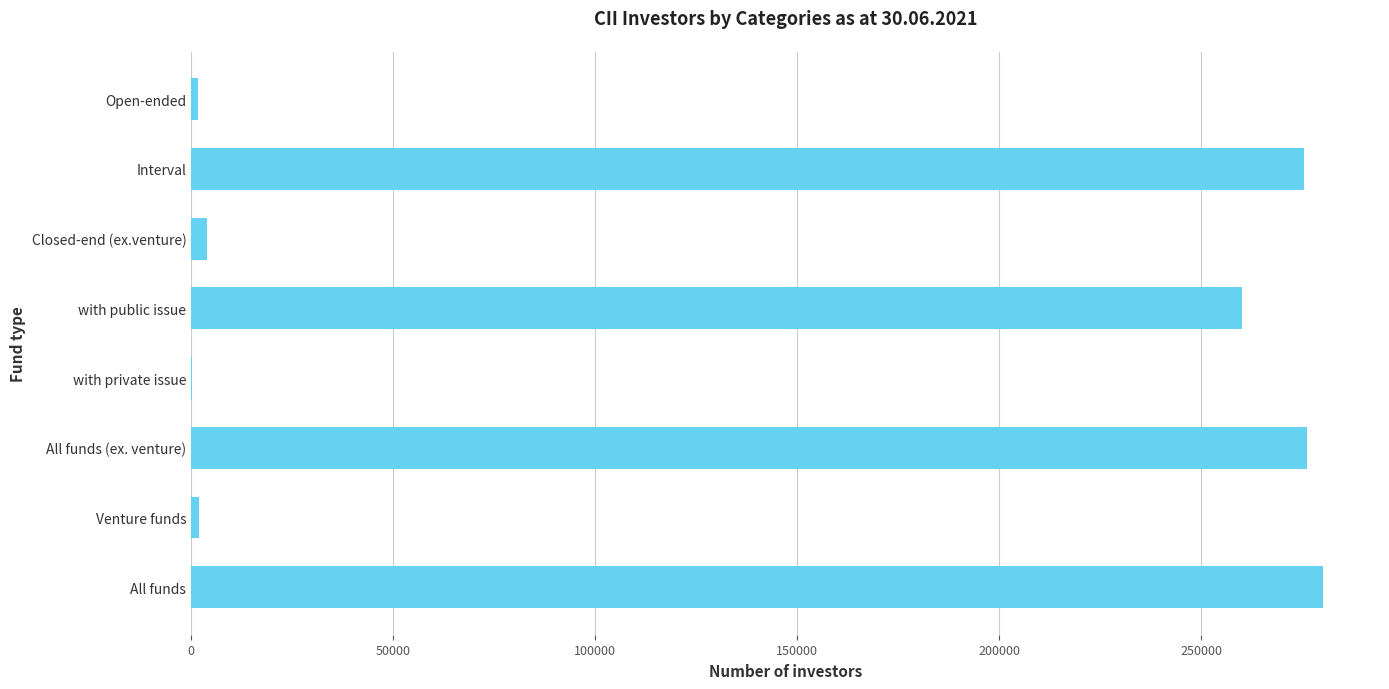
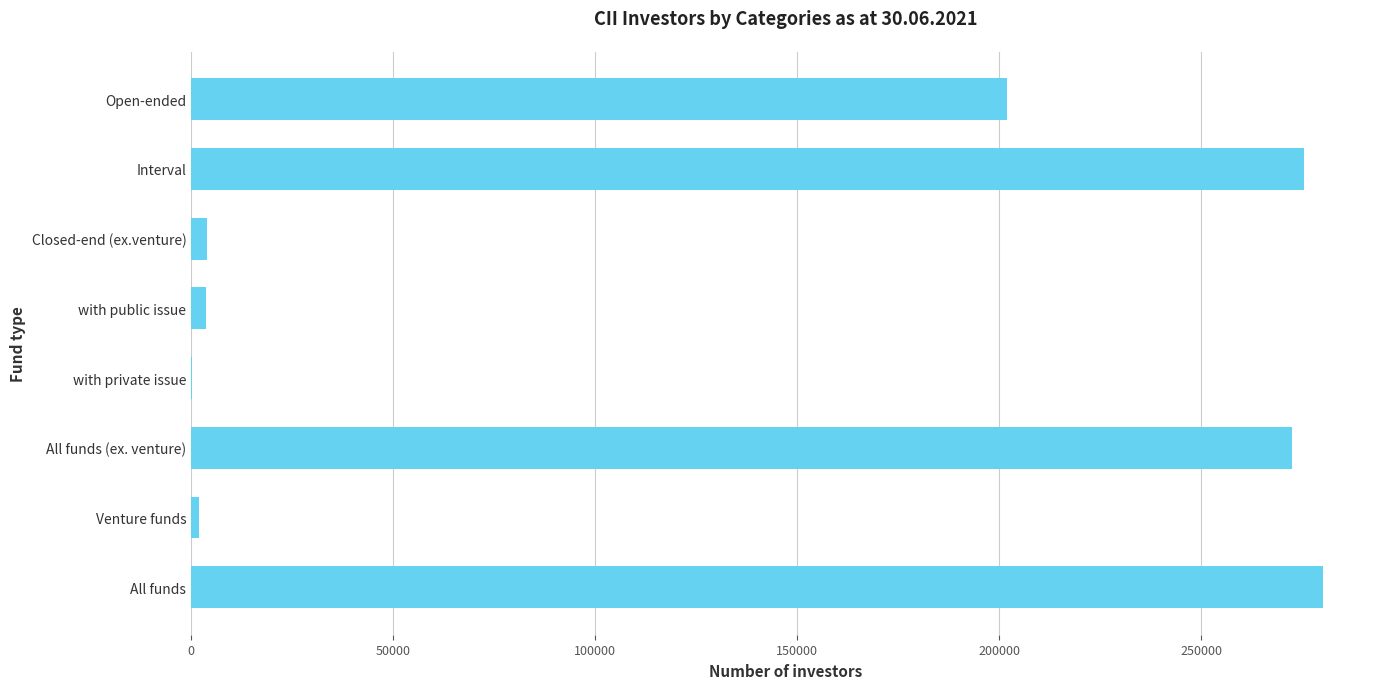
  {
-   "Open-ended": 2000,
+   "Open-ended": 202000,
    "Interval": 275000,
    "Closed-end (ex.venture)": 4000,
-   "with public issue": 260000,
-   "All funds (ex. venture)": 276000,
+   "with public issue": 4000,
+   "All funds (ex. venture)": 272000,
    "Venture funds": 2000,
    "All funds": 280000
  }
